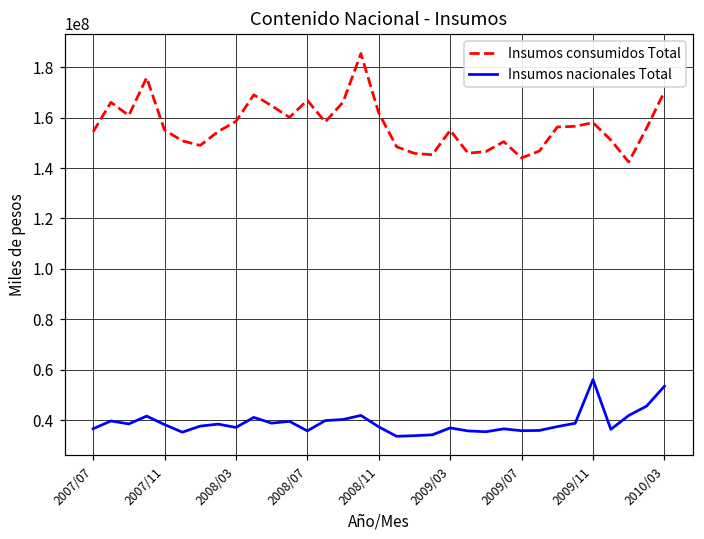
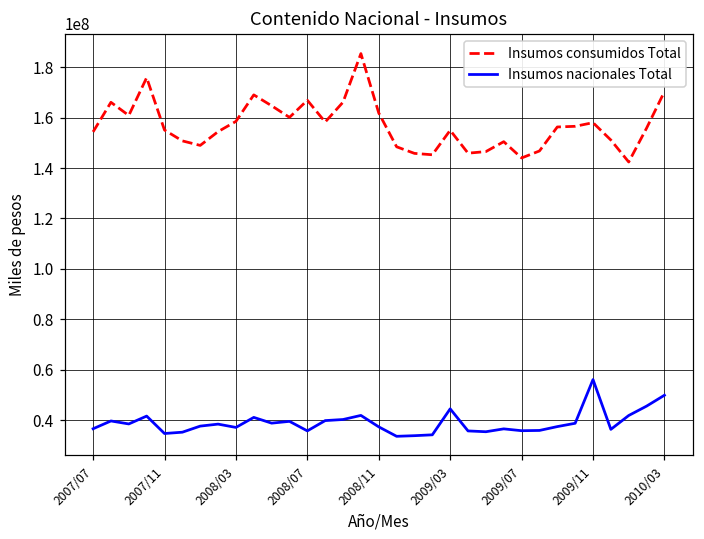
  {
    "Insumos consumidos Total": {
      "2007/07": 154000000,
      "2007/11": 155000000,
      "2008/03": 158000000,
      "2008/07": 167000000,
      "2008/11": 162000000,
      "2009/03": 155000000,
      "2009/07": 144000000,
      "2009/11": 158000000,
      "2010/03": 170000000
    },
    "Insumos nacionales Total": {
      "2007/07": 37000000,
-     "2007/11": 38000000,
+     "2007/11": 35000000,
      "2008/03": 37000000,
      "2008/07": 36000000,
      "2008/11": 37000000,
-     "2009/03": 37000000,
+     "2009/03": 44000000,
      "2009/07": 36000000,
      "2009/11": 56000000,
-     "2010/03": 53000000
+     "2010/03": 50000000
    }
  }
